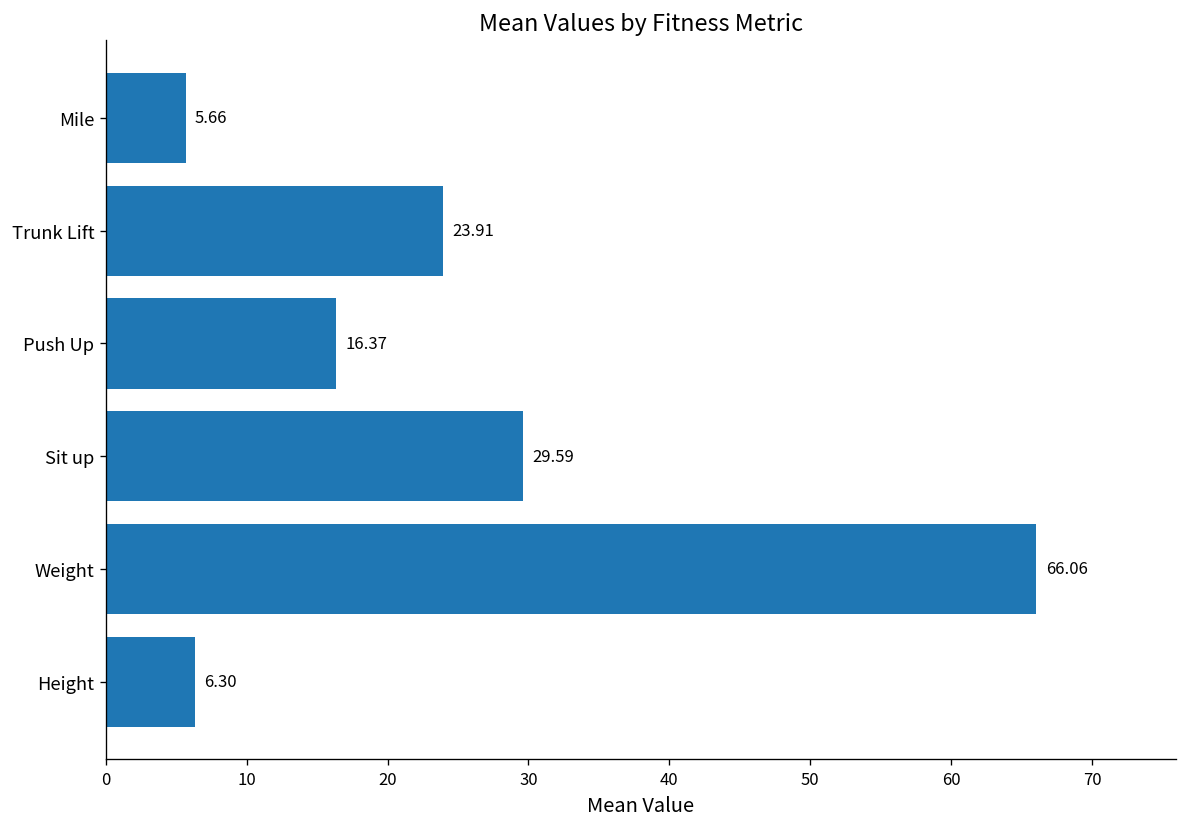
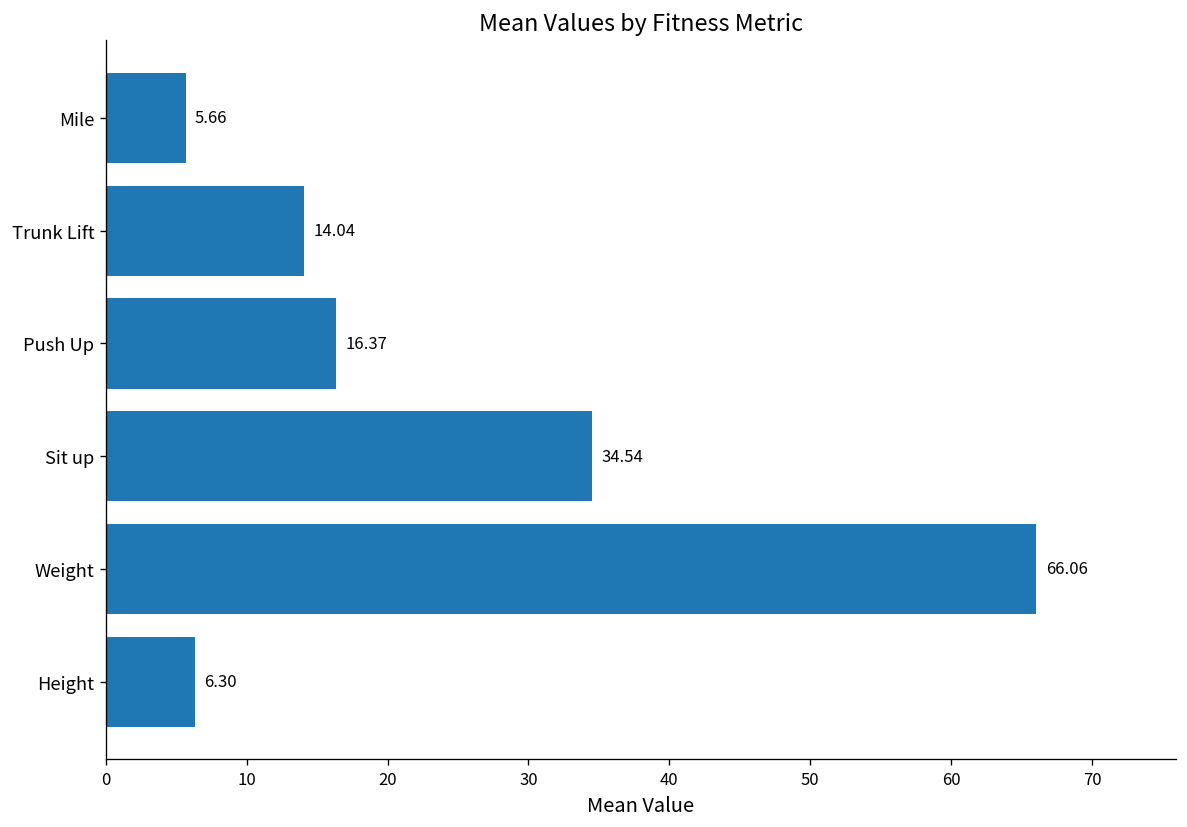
  {
    "Mile": 5.66,
-   "Trunk Lift": 23.91,
+   "Trunk Lift": 14.04,
    "Push Up": 16.37,
-   "Sit up": 29.59,
+   "Sit up": 34.54,
    "Weight": 66.06,
    "Height": 6.30
  }
